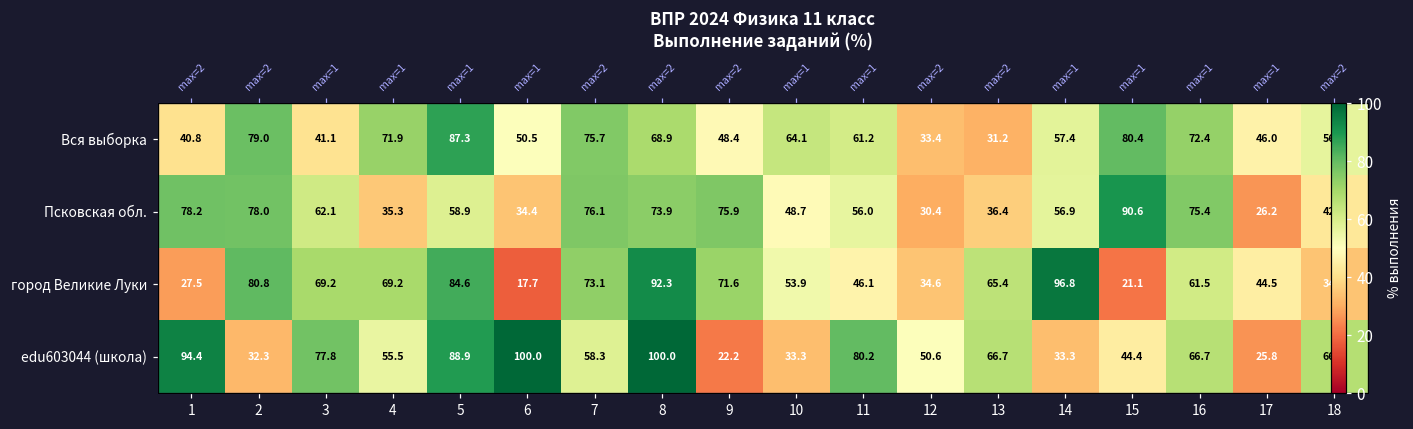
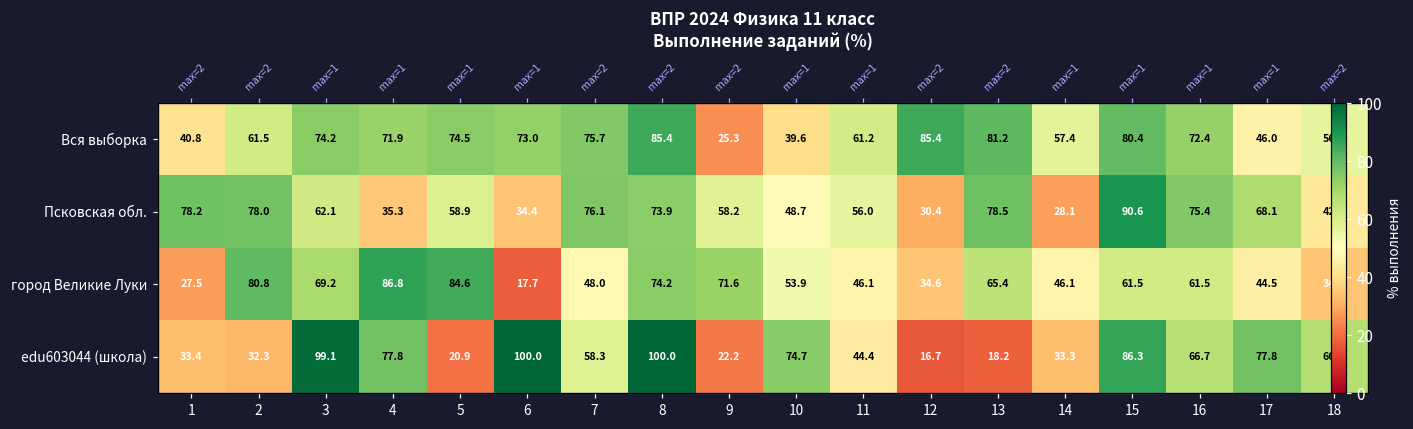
  {
    "Вся выборка": {
      "1": 40.8,
-     "2": 79.0,
-     "3": 41.1,
+     "2": 61.5,
+     "3": 74.2,
      "4": 71.9,
-     "5": 87.3,
-     "6": 50.5,
+     "5": 74.5,
+     "6": 73.0,
      "7": 75.7,
-     "8": 68.9,
-     "9": 48.4,
-     "10": 64.1,
+     "8": 85.4,
+     "9": 25.3,
+     "10": 39.6,
      "11": 61.2,
-     "12": 33.4,
-     "13": 31.2,
+     "12": 85.4,
+     "13": 81.2,
      "14": 57.4,
      "15": 80.4,
      "16": 72.4,
      "17": 46.0,
      "18": 56.6
    },
    "Псковская обл.": {
      "1": 78.2,
      "2": 78.0,
      "3": 62.1,
      "4": 35.3,
      "5": 58.9,
      "6": 34.4,
      "7": 76.1,
      "8": 73.9,
-     "9": 75.9,
+     "9": 58.2,
      "10": 48.7,
      "11": 56.0,
      "12": 30.4,
-     "13": 36.4,
-     "14": 56.9,
+     "13": 78.5,
+     "14": 28.1,
      "15": 90.6,
      "16": 75.4,
-     "17": 26.2,
+     "17": 68.1,
      "18": 42.7
    },
    "город Великие Луки": {
      "1": 27.5,
      "2": 80.8,
      "3": 69.2,
-     "4": 69.2,
+     "4": 86.8,
      "5": 84.6,
      "6": 17.7,
-     "7": 73.1,
-     "8": 92.3,
+     "7": 48.0,
+     "8": 74.2,
      "9": 71.6,
      "10": 53.9,
      "11": 46.1,
      "12": 34.6,
      "13": 65.4,
-     "14": 96.8,
-     "15": 21.1,
+     "14": 46.1,
+     "15": 61.5,
      "16": 61.5,
      "17": 44.5,
      "18": 34.6
    },
    "edu603044 (школа)": {
-     "1": 94.4,
+     "1": 33.4,
      "2": 32.3,
-     "3": 77.8,
-     "4": 55.5,
-     "5": 88.9,
+     "3": 99.1,
+     "4": 77.8,
+     "5": 20.9,
      "6": 100.0,
      "7": 58.3,
      "8": 100.0,
      "9": 22.2,
-     "10": 33.3,
-     "11": 80.2,
-     "12": 50.6,
-     "13": 66.7,
+     "10": 74.7,
+     "11": 44.4,
+     "12": 16.7,
+     "13": 18.2,
      "14": 33.3,
-     "15": 44.4,
+     "15": 86.3,
      "16": 66.7,
-     "17": 25.8,
+     "17": 77.8,
      "18": 66.9
    }
  }
